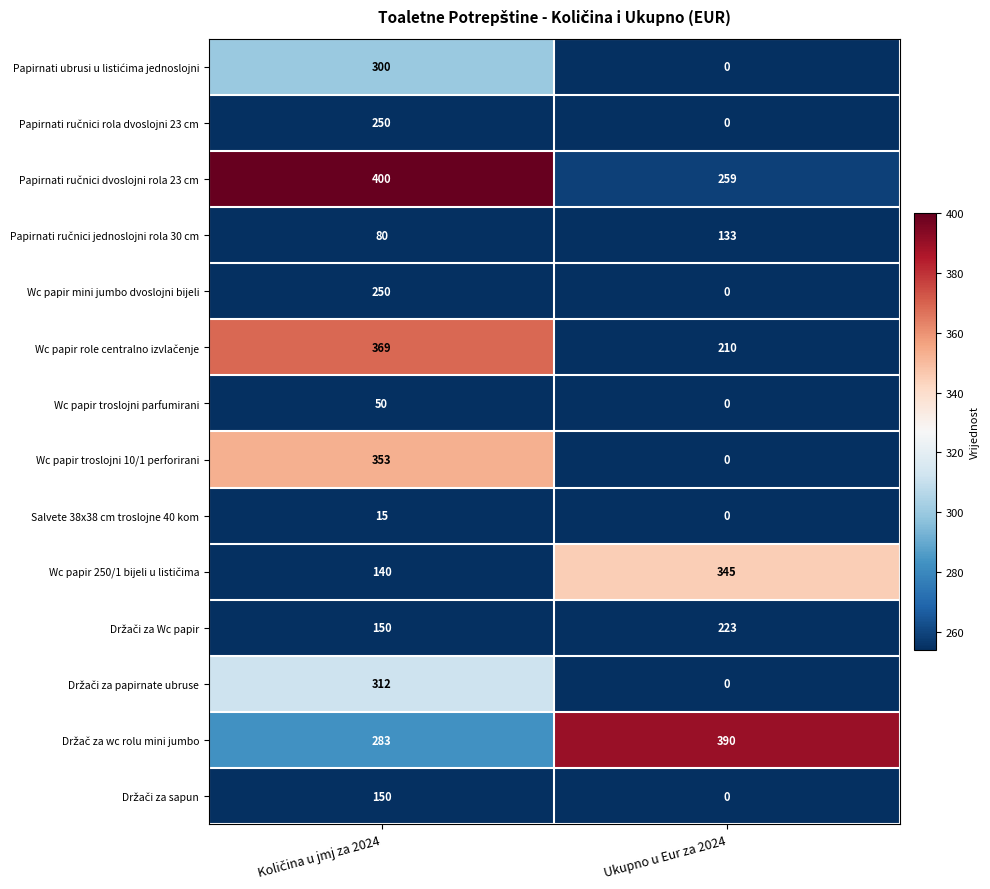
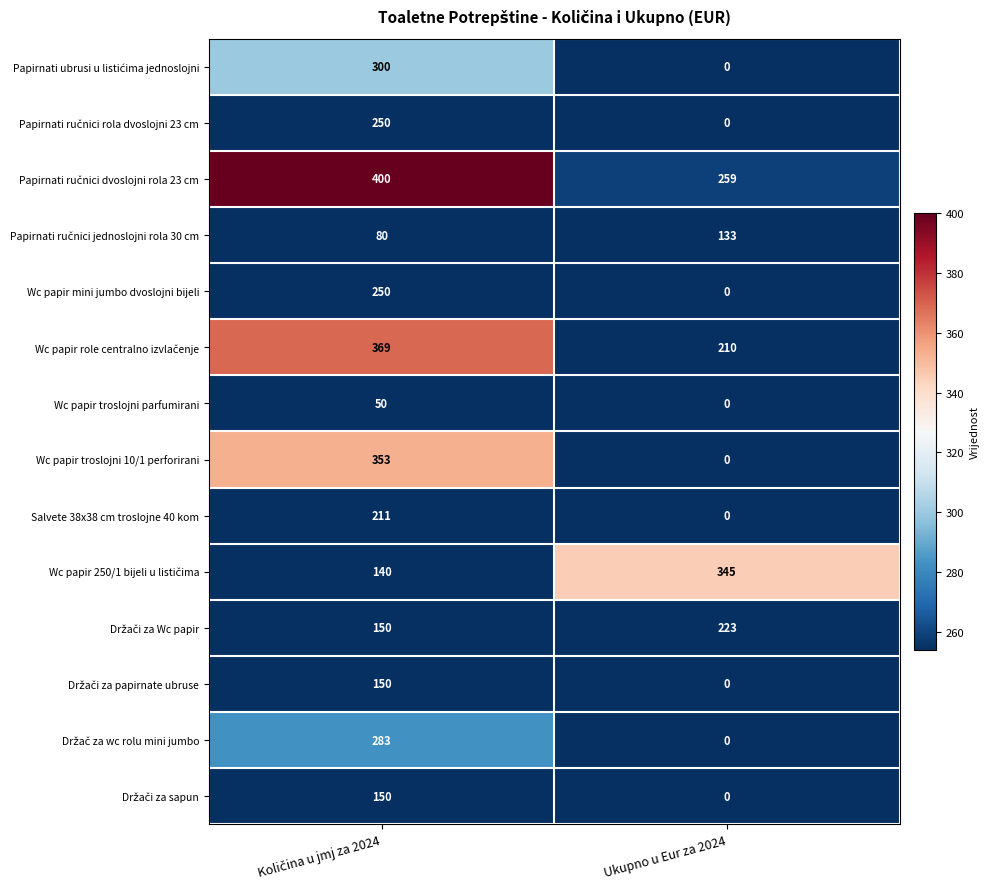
  {
    "Papirnati ubrusi u listićima jednoslojni": {
      "Količina u jmj za 2024": 300,
      "Ukupno u Eur za 2024": 0
    },
    "Papirnati ručnici rola dvoslojni 23 cm": {
      "Količina u jmj za 2024": 250,
      "Ukupno u Eur za 2024": 0
    },
    "Papirnati ručnici dvoslojni rola 23 cm": {
      "Količina u jmj za 2024": 400,
      "Ukupno u Eur za 2024": 259
    },
    "Papirnati ručnici jednoslojni rola 30 cm": {
      "Količina u jmj za 2024": 80,
      "Ukupno u Eur za 2024": 133
    },
    "Wc papir mini jumbo dvoslojni bijeli": {
      "Količina u jmj za 2024": 250,
      "Ukupno u Eur za 2024": 0
    },
    "Wc papir role centralno izvlačenje": {
      "Količina u jmj za 2024": 369,
      "Ukupno u Eur za 2024": 210
    },
    "Wc papir troslojni parfumirani": {
      "Količina u jmj za 2024": 50,
      "Ukupno u Eur za 2024": 0
    },
    "Wc papir troslojni 10/1 perforirani": {
      "Količina u jmj za 2024": 353,
      "Ukupno u Eur za 2024": 0
    },
    "Salvete 38x38 cm troslojne 40 kom": {
-     "Količina u jmj za 2024": 15,
+     "Količina u jmj za 2024": 211,
      "Ukupno u Eur za 2024": 0
    },
    "Wc papir 250/1 bijeli u lističima": {
      "Količina u jmj za 2024": 140,
      "Ukupno u Eur za 2024": 345
    },
    "Držači za Wc papir": {
      "Količina u jmj za 2024": 150,
      "Ukupno u Eur za 2024": 223
    },
    "Držači za papirnate ubruse": {
-     "Količina u jmj za 2024": 312,
+     "Količina u jmj za 2024": 150,
      "Ukupno u Eur za 2024": 0
    },
    "Držač za wc rolu mini jumbo": {
      "Količina u jmj za 2024": 283,
-     "Ukupno u Eur za 2024": 390
+     "Ukupno u Eur za 2024": 0
    },
    "Držači za sapun": {
      "Količina u jmj za 2024": 150,
      "Ukupno u Eur za 2024": 0
    }
  }
